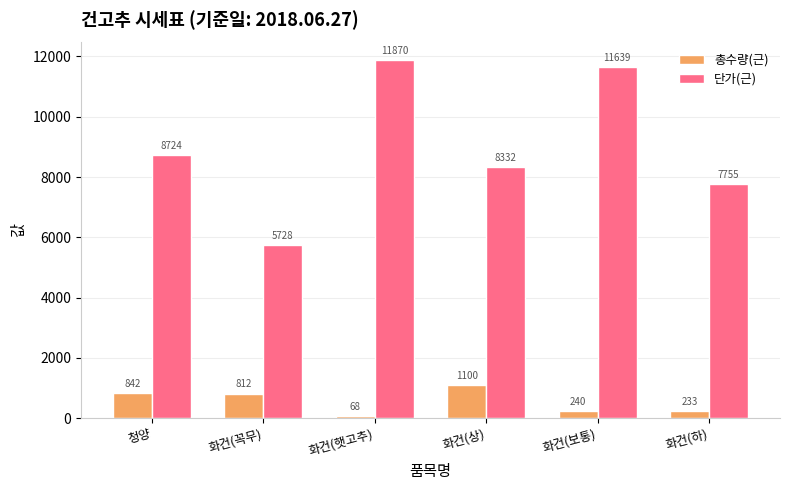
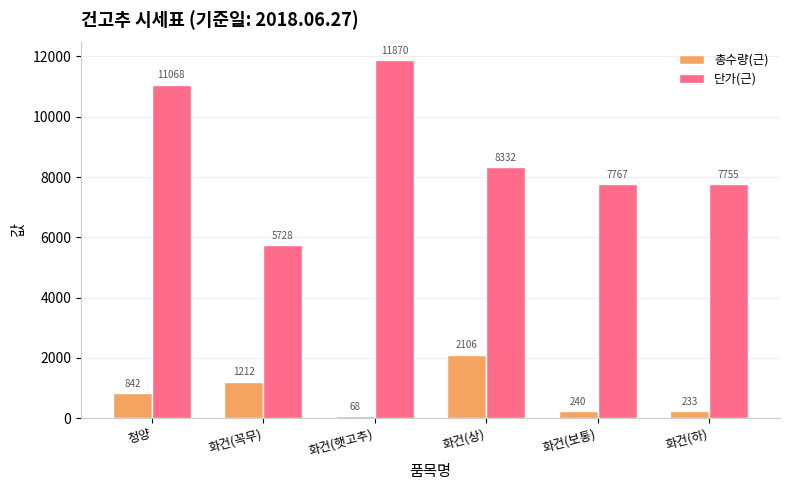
  {
    "총수량(근)": {
      "청양": 842,
-     "화건(꼭무)": 812,
+     "화건(꼭무)": 1212,
      "화건(햇고추)": 68,
-     "화건(상)": 1100,
+     "화건(상)": 2106,
      "화건(보통)": 240,
      "화건(하)": 233
    },
    "단가(근)": {
-     "청양": 8724,
+     "청양": 11068,
      "화건(꼭무)": 5728,
      "화건(햇고추)": 11870,
      "화건(상)": 8332,
-     "화건(보통)": 11639,
+     "화건(보통)": 7767,
      "화건(하)": 7755
    }
  }
